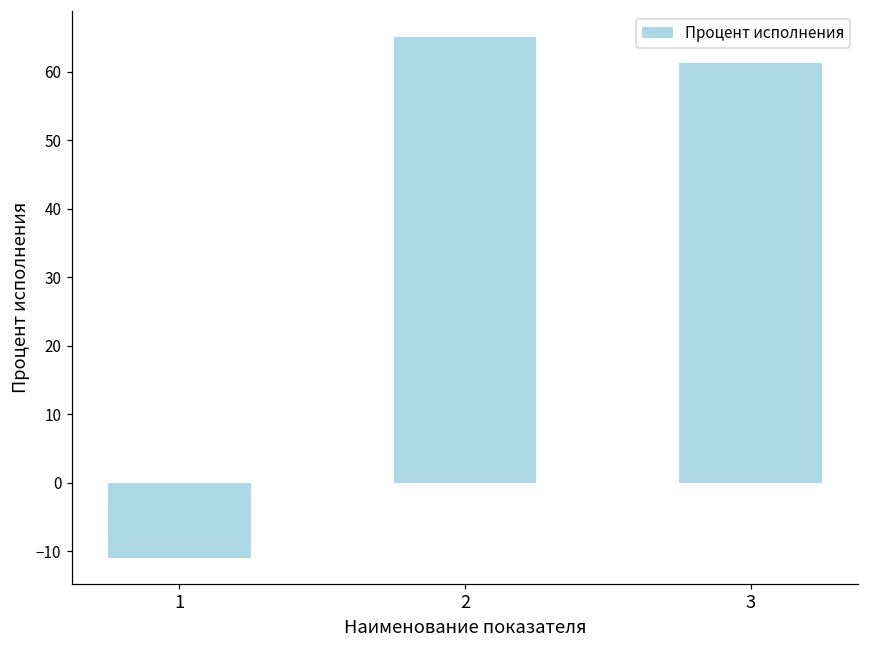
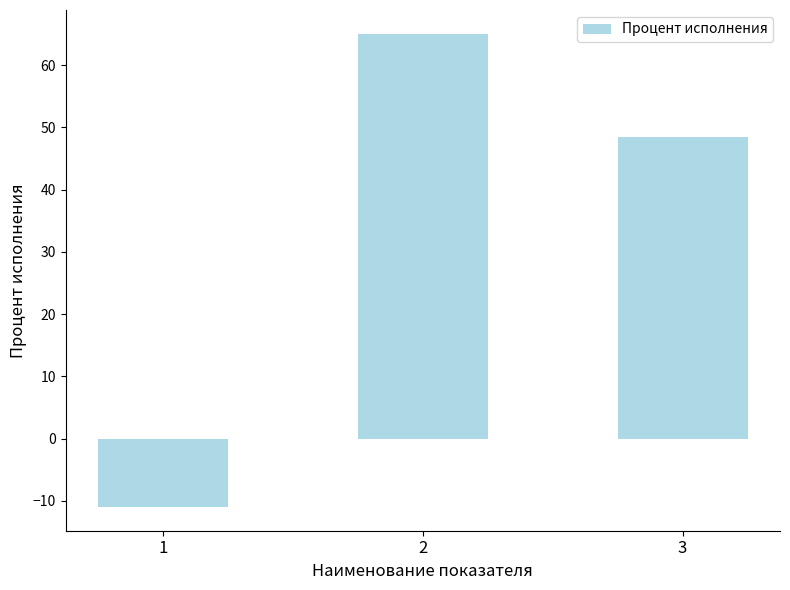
  {
    "1": -11,
    "2": 65,
-   "3": 61
+   "3": 48
  }
